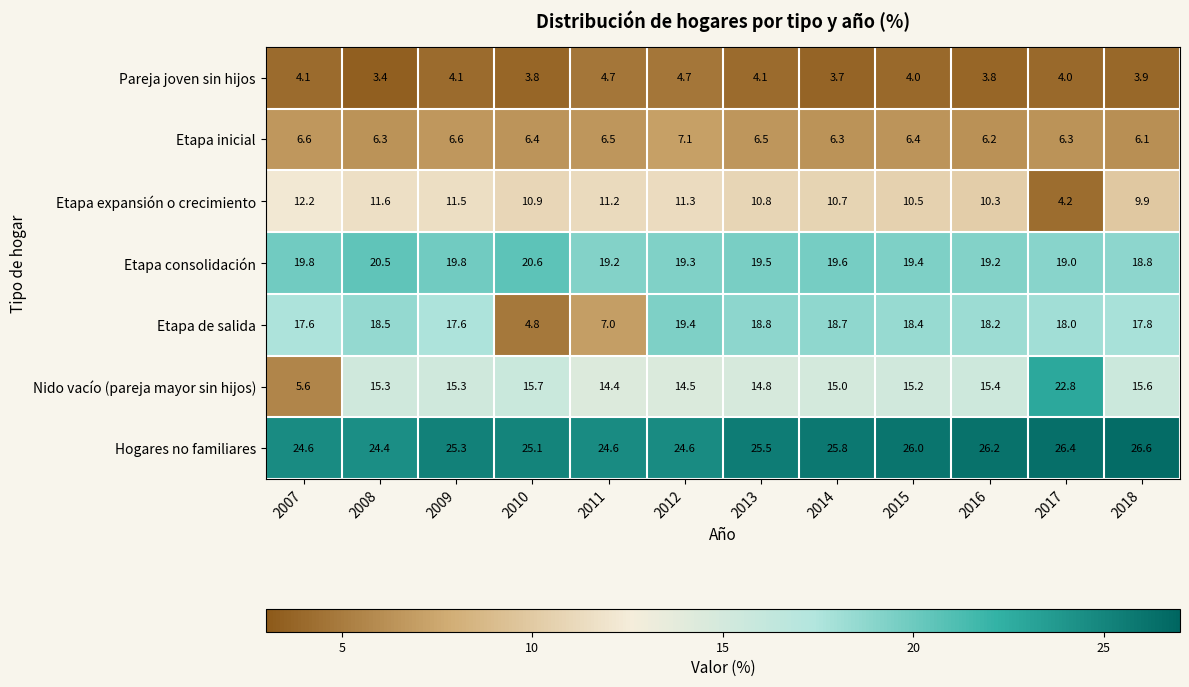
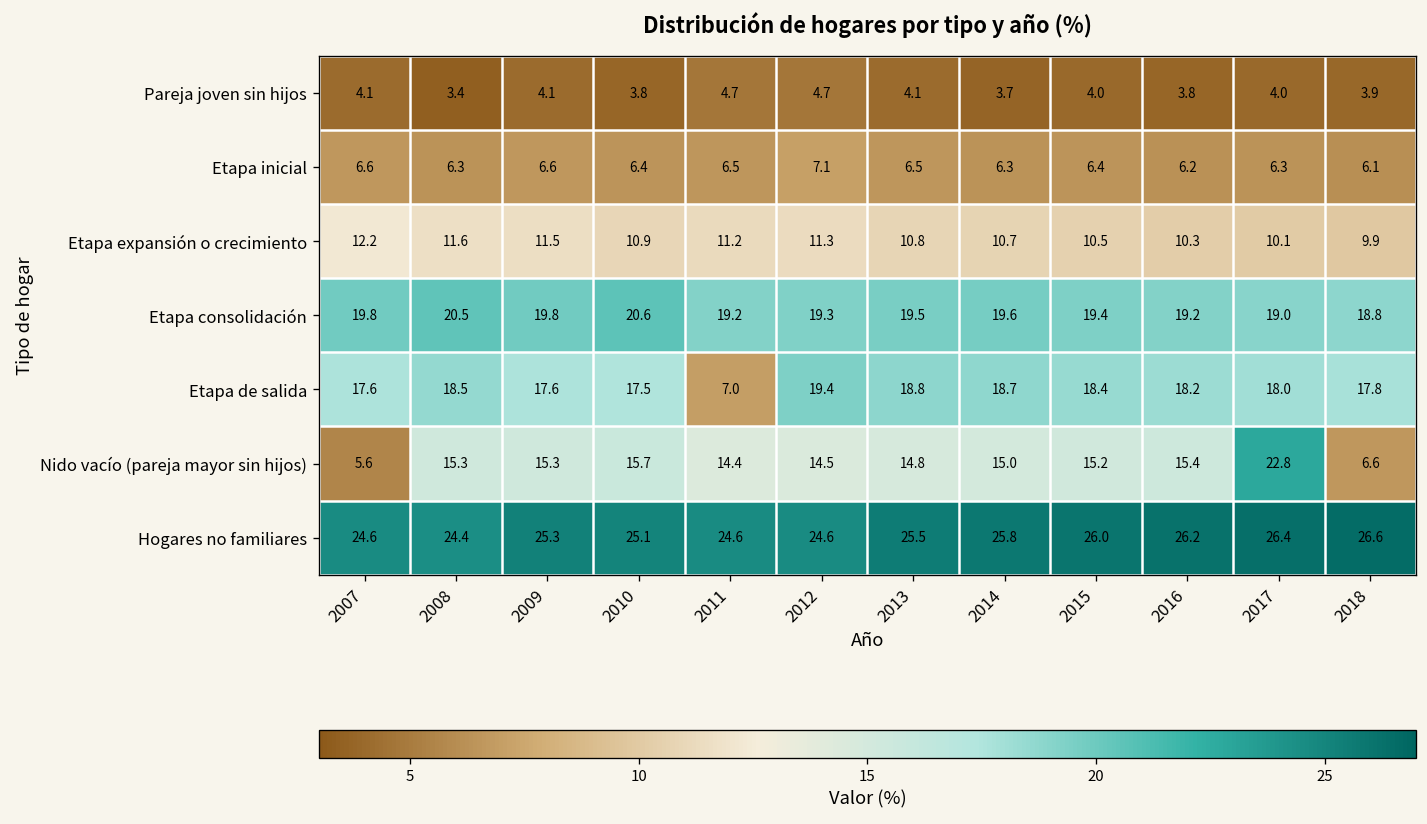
  {
    "Pareja joven sin hijos": {
      "2007": 4.1,
      "2008": 3.4,
      "2009": 4.1,
      "2010": 3.8,
      "2011": 4.7,
      "2012": 4.7,
      "2013": 4.1,
      "2014": 3.7,
      "2015": 4.0,
      "2016": 3.8,
      "2017": 4.0,
      "2018": 3.9
    },
    "Etapa inicial": {
      "2007": 6.6,
      "2008": 6.3,
      "2009": 6.6,
      "2010": 6.4,
      "2011": 6.5,
      "2012": 7.1,
      "2013": 6.5,
      "2014": 6.3,
      "2015": 6.4,
      "2016": 6.2,
      "2017": 6.3,
      "2018": 6.1
    },
    "Etapa expansión o crecimiento": {
      "2007": 12.2,
      "2008": 11.6,
      "2009": 11.5,
      "2010": 10.9,
      "2011": 11.2,
      "2012": 11.3,
      "2013": 10.8,
      "2014": 10.7,
      "2015": 10.5,
      "2016": 10.3,
-     "2017": 4.2,
+     "2017": 10.1,
      "2018": 9.9
    },
    "Etapa consolidación": {
      "2007": 19.8,
      "2008": 20.5,
      "2009": 19.8,
      "2010": 20.6,
      "2011": 19.2,
      "2012": 19.3,
      "2013": 19.5,
      "2014": 19.6,
      "2015": 19.4,
      "2016": 19.2,
      "2017": 19.0,
      "2018": 18.8
    },
    "Etapa de salida": {
      "2007": 17.6,
      "2008": 18.5,
      "2009": 17.6,
-     "2010": 4.8,
+     "2010": 17.5,
      "2011": 7.0,
      "2012": 19.4,
      "2013": 18.8,
      "2014": 18.7,
      "2015": 18.4,
      "2016": 18.2,
      "2017": 18.0,
      "2018": 17.8
    },
    "Nido vacío (pareja mayor sin hijos)": {
      "2007": 5.6,
      "2008": 15.3,
      "2009": 15.3,
      "2010": 15.7,
      "2011": 14.4,
      "2012": 14.5,
      "2013": 14.8,
      "2014": 15.0,
      "2015": 15.2,
      "2016": 15.4,
      "2017": 22.8,
-     "2018": 15.6
+     "2018": 6.6
    },
    "Hogares no familiares": {
      "2007": 24.6,
      "2008": 24.4,
      "2009": 25.3,
      "2010": 25.1,
      "2011": 24.6,
      "2012": 24.6,
      "2013": 25.5,
      "2014": 25.8,
      "2015": 26.0,
      "2016": 26.2,
      "2017": 26.4,
      "2018": 26.6
    }
  }
